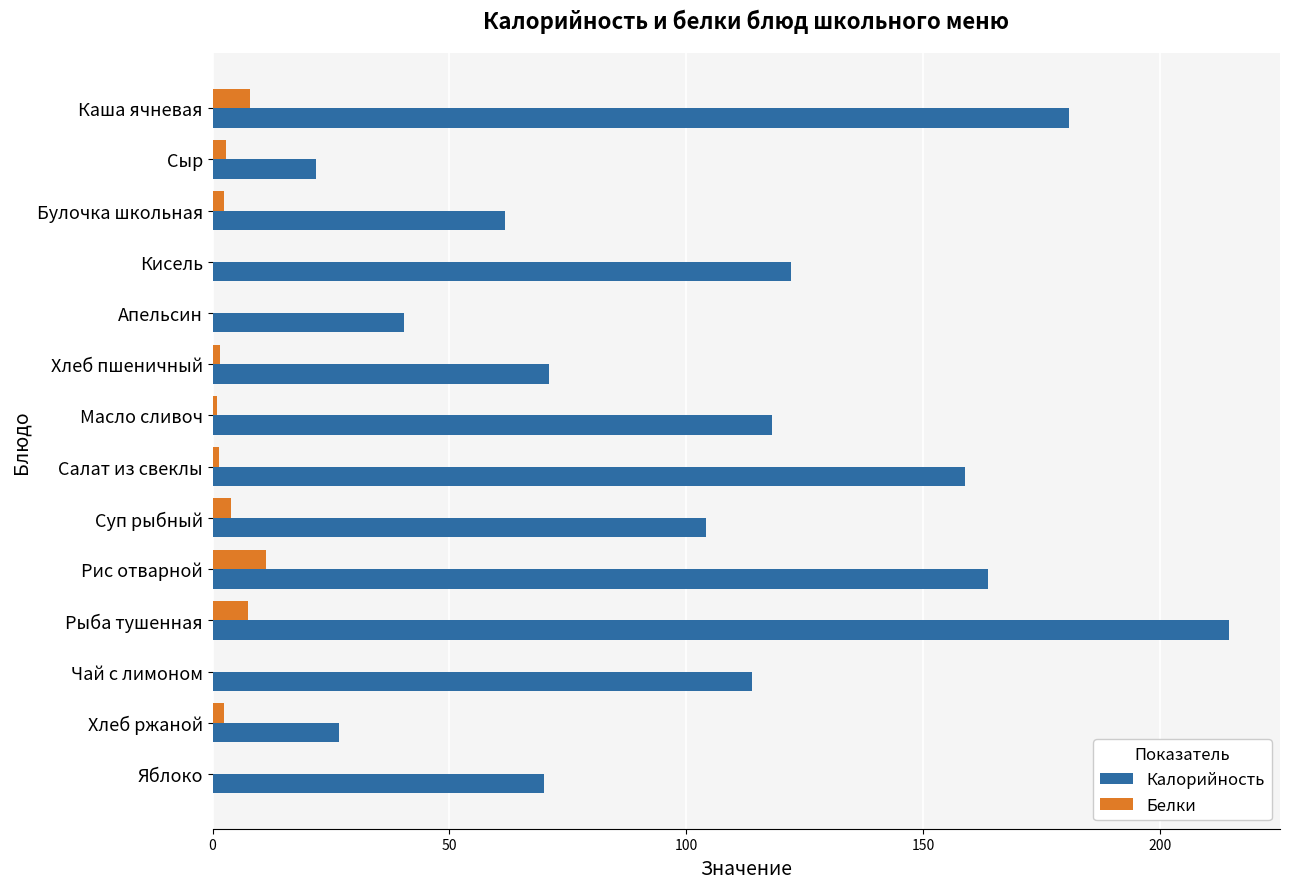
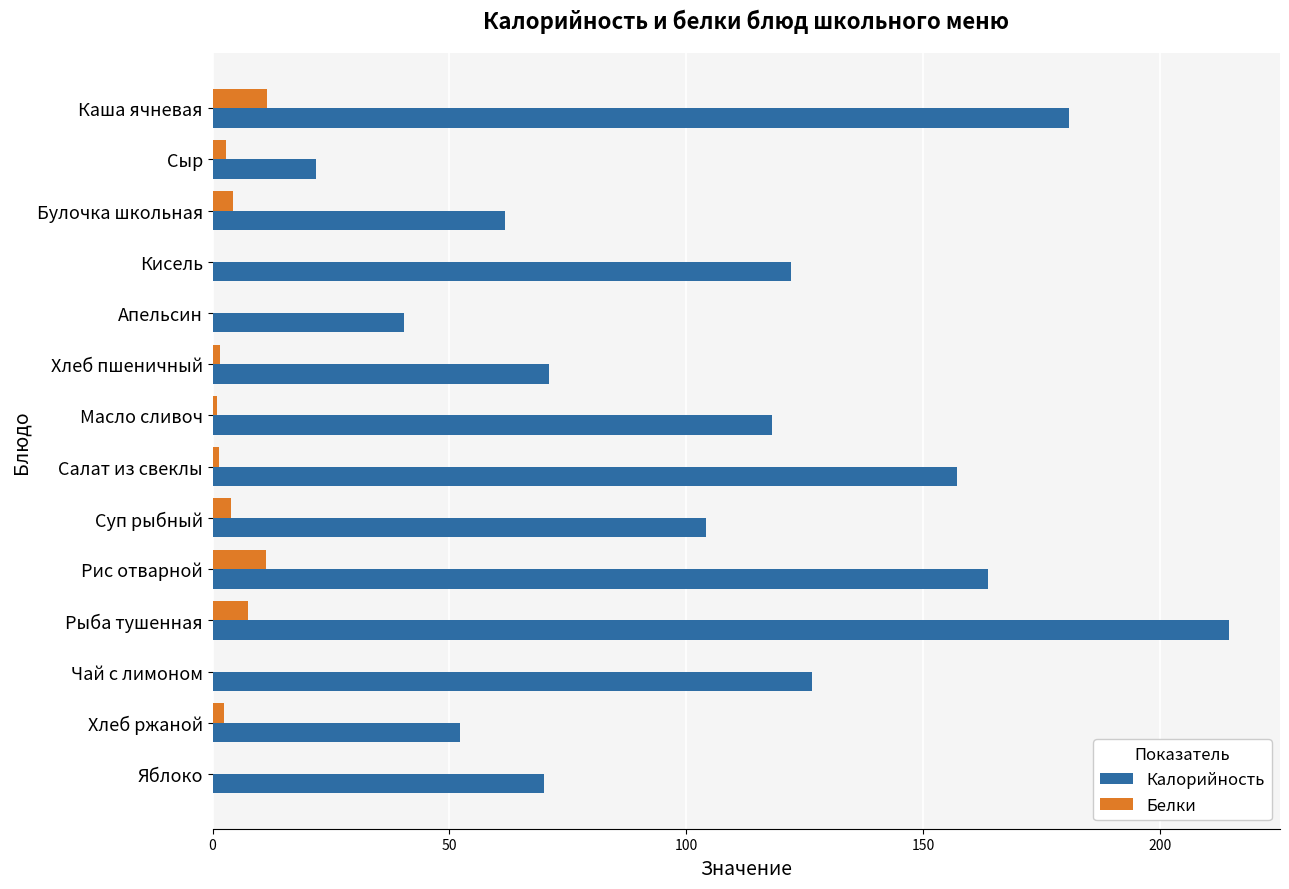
  {
    "Калорийность": {
      "Каша ячневая": 181,
      "Сыр": 22,
      "Булочка школьная": 62,
      "Кисель": 122,
      "Апельсин": 40,
      "Хлеб пшеничный": 71,
      "Масло сливоч": 118,
-     "Салат из свеклы": 159,
+     "Салат из свеклы": 157,
      "Суп рыбный": 104,
      "Риc отварной": 164,
      "Рыба тушенная": 215,
-     "Чай с лимоном": 114,
-     "Хлеб ржаной": 27,
+     "Чай с лимоном": 126,
+     "Хлеб ржаной": 52,
      "Яблоко": 70
    },
    "Белки": {
-     "Каша ячневая": 8,
+     "Каша ячневая": 11,
      "Сыр": 3,
-     "Булочка школьная": 2,
+     "Булочка школьная": 4,
      "Кисель": 0,
      "Апельсин": 0,
      "Хлеб пшеничный": 2,
      "Масло сливоч": 1,
      "Салат из свеклы": 1,
      "Суп рыбный": 4,
      "Риc отварной": 11,
      "Рыба тушенная": 7,
      "Чай с лимоном": 0,
      "Хлеб ржаной": 2,
      "Яблоко": 0
    }
  }
